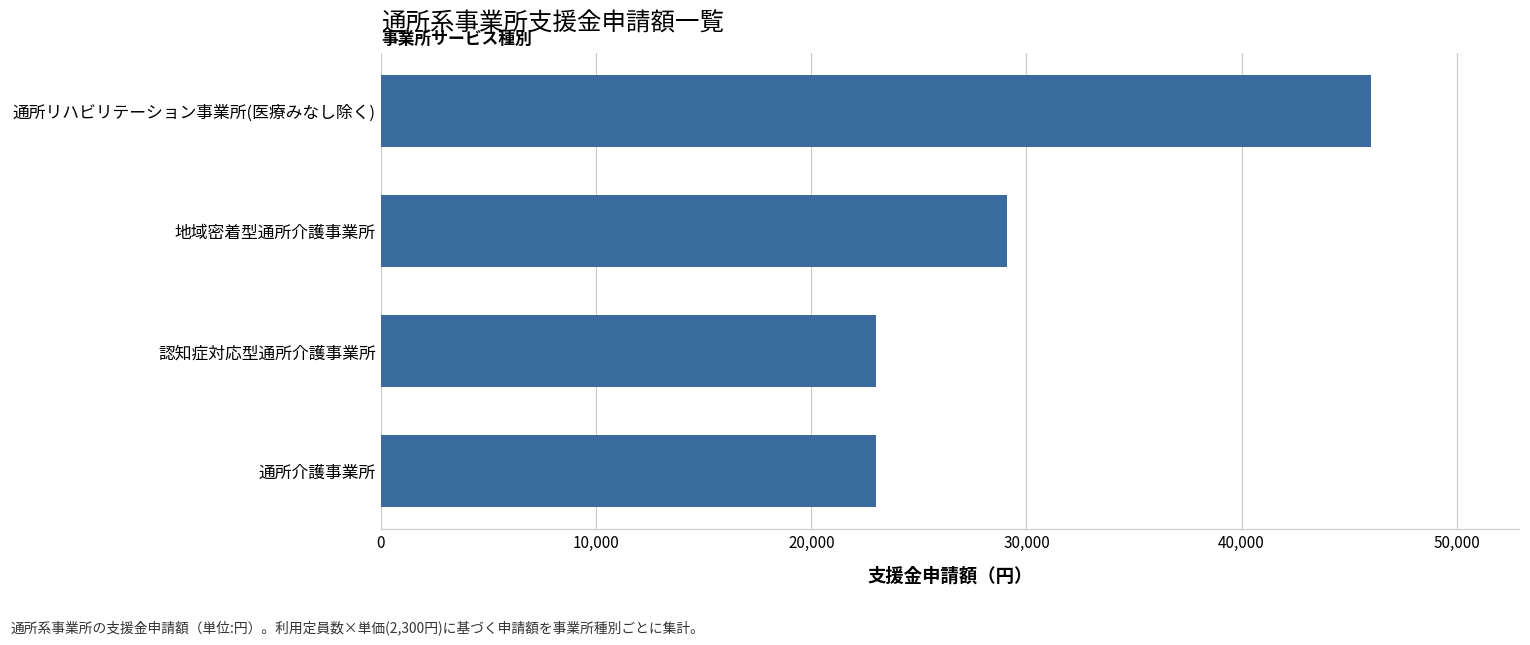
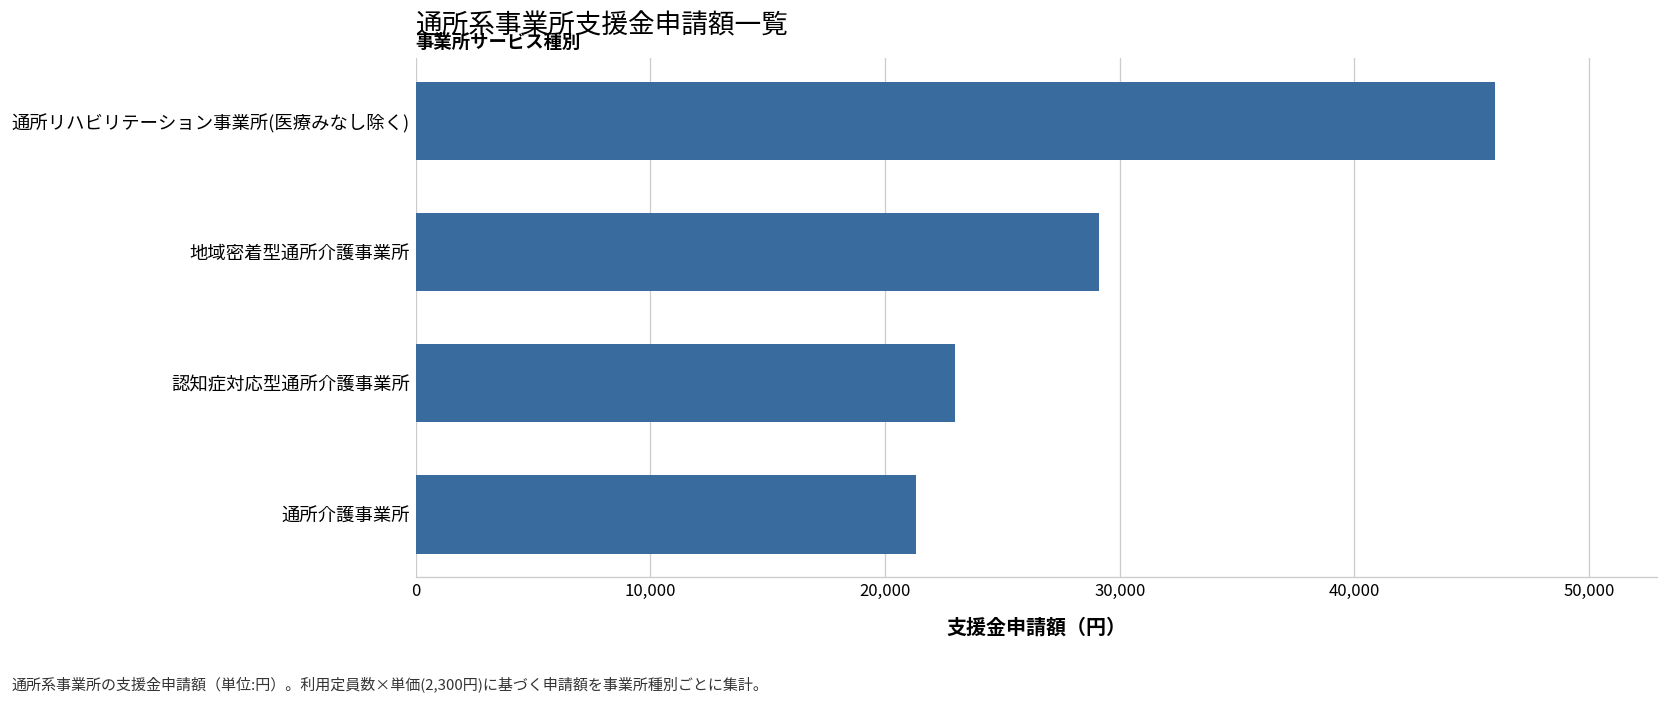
  {
    "通所リハビリテーション事業所(医療みなし除く)": "46,000",
    "地域密着型通所介護事業所": "29,100",
    "認知症対応型通所介護事業所": "23,000",
-   "通所介護事業所": "23,000"
+   "通所介護事業所": "21,300"
  }
